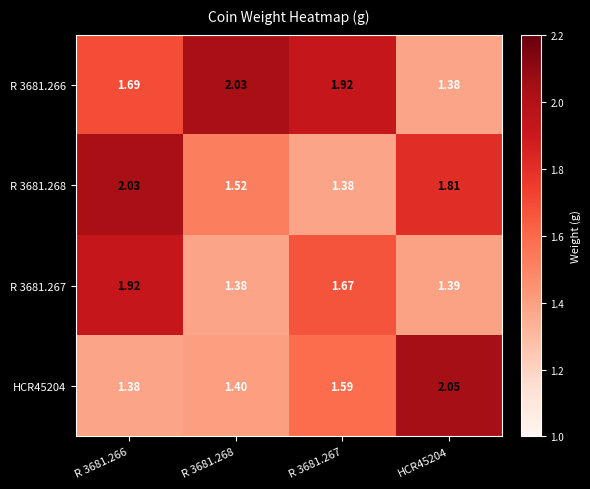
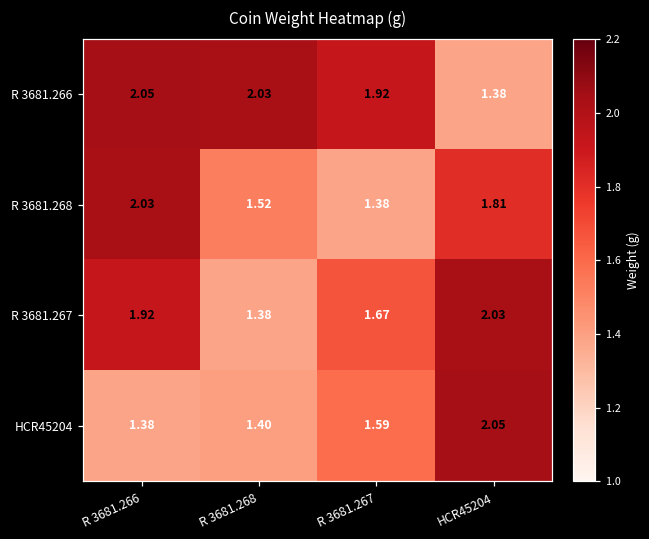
  {
    "R 3681.266": {
-     "R 3681.266": 1.69,
+     "R 3681.266": 2.05,
      "R 3681.268": 2.03,
      "R 3681.267": 1.92,
      "HCR45204": 1.38
    },
    "R 3681.268": {
      "R 3681.266": 2.03,
      "R 3681.268": 1.52,
      "R 3681.267": 1.38,
      "HCR45204": 1.81
    },
    "R 3681.267": {
      "R 3681.266": 1.92,
      "R 3681.268": 1.38,
      "R 3681.267": 1.67,
-     "HCR45204": 1.39
+     "HCR45204": 2.03
    },
    "HCR45204": {
      "R 3681.266": 1.38,
      "R 3681.268": 1.40,
      "R 3681.267": 1.59,
      "HCR45204": 2.05
    }
  }
